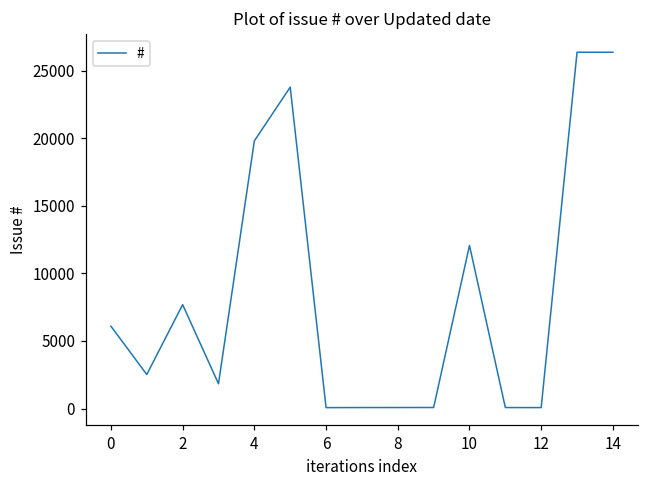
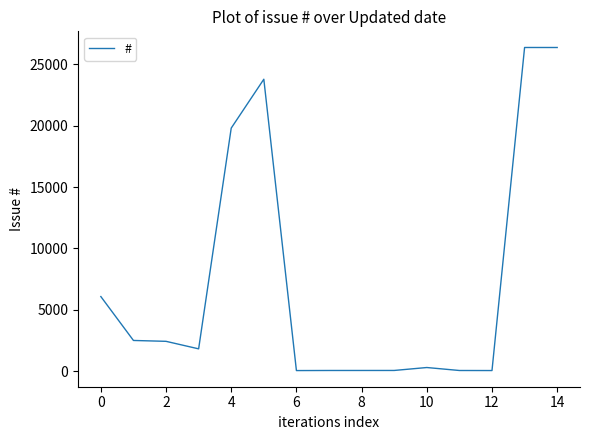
  {
    "0": 6100,
-   "2": 7700,
+   "2": 2400,
    "4": 19800,
    "6": 100,
    "8": 100,
-   "10": 12100,
+   "10": 300,
    "12": 100,
    "14": 26400
  }
